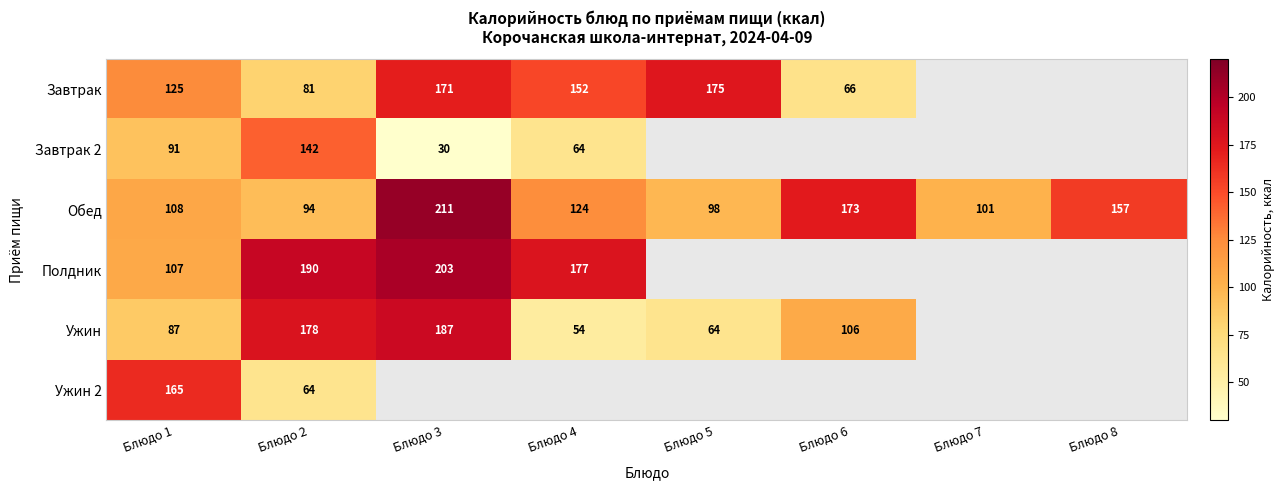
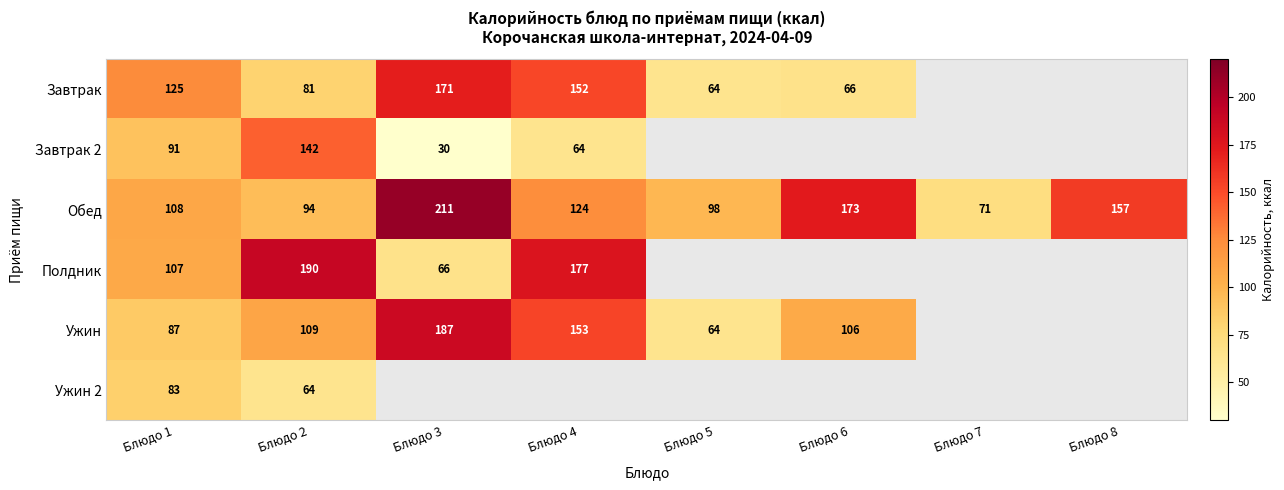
  {
    "Завтрак": {
      "Блюдо 1": 125,
      "Блюдо 2": 81,
      "Блюдо 3": 171,
      "Блюдо 4": 152,
-     "Блюдо 5": 175,
+     "Блюдо 5": 64,
      "Блюдо 6": 66
    },
    "Завтрак 2": {
      "Блюдо 1": 91,
      "Блюдо 2": 142,
      "Блюдо 3": 30,
      "Блюдо 4": 64
    },
    "Обед": {
      "Блюдо 1": 108,
      "Блюдо 2": 94,
      "Блюдо 3": 211,
      "Блюдо 4": 124,
      "Блюдо 5": 98,
      "Блюдо 6": 173,
-     "Блюдо 7": 101,
+     "Блюдо 7": 71,
      "Блюдо 8": 157
    },
    "Полдник": {
      "Блюдо 1": 107,
      "Блюдо 2": 190,
-     "Блюдо 3": 203,
+     "Блюдо 3": 66,
      "Блюдо 4": 177
    },
    "Ужин": {
      "Блюдо 1": 87,
-     "Блюдо 2": 178,
+     "Блюдо 2": 109,
      "Блюдо 3": 187,
-     "Блюдо 4": 54,
+     "Блюдо 4": 153,
      "Блюдо 5": 64,
      "Блюдо 6": 106
    },
    "Ужин 2": {
-     "Блюдо 1": 165,
+     "Блюдо 1": 83,
      "Блюдо 2": 64
    }
  }
